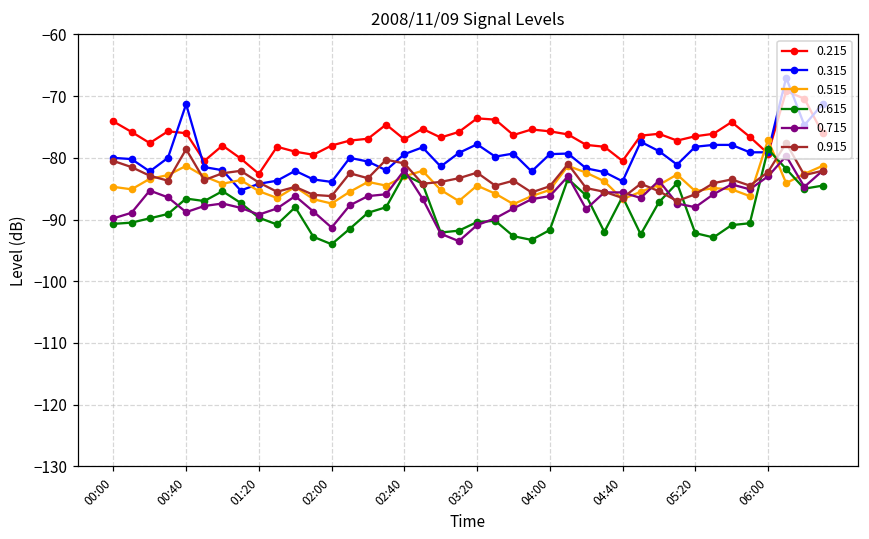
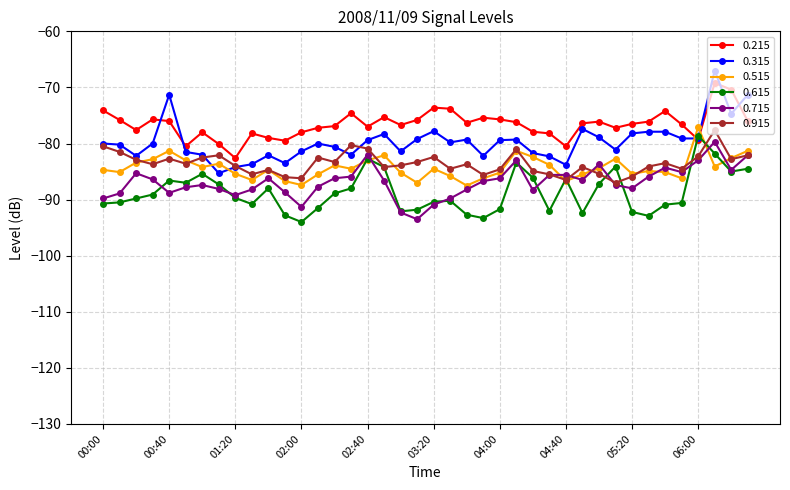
  {
    "0.215": {
      "00:00": -74,
      "00:40": -76,
      "01:20": -83,
      "02:00": -78,
      "02:40": -77,
      "03:20": -74,
      "04:00": -76,
      "04:40": -81,
      "05:20": -77
    },
    "0.315": {
      "00:00": -80,
      "00:40": -71,
-     "02:00": -84,
+     "02:00": -81,
      "02:40": -79,
      "03:20": -78,
      "04:00": -79,
      "04:40": -84,
      "05:20": -78
    },
    "0.515": {
      "00:00": -85,
      "00:40": -81,
      "01:20": -85,
      "02:00": -87,
      "03:20": -85,
      "04:00": -85,
      "05:20": -85,
      "06:00": -77
    },
    "0.615": {
      "00:00": -91,
      "00:40": -87,
      "01:20": -90,
      "02:00": -94,
      "03:20": -90,
      "04:00": -92,
      "05:20": -92,
      "06:00": -79
    },
    "0.715": {
      "00:00": -90,
      "00:40": -89,
      "01:20": -89,
      "02:00": -91,
      "02:40": -82,
      "03:20": -91,
      "04:00": -86,
      "04:40": -86,
      "05:20": -88,
      "06:00": -83
    },
    "0.915": {
      "00:00": -81,
-     "00:40": -79,
+     "00:40": -83,
      "02:00": -86,
      "02:40": -81,
      "03:20": -82,
      "04:00": -85,
      "05:20": -86,
      "06:00": -82
    }
  }
